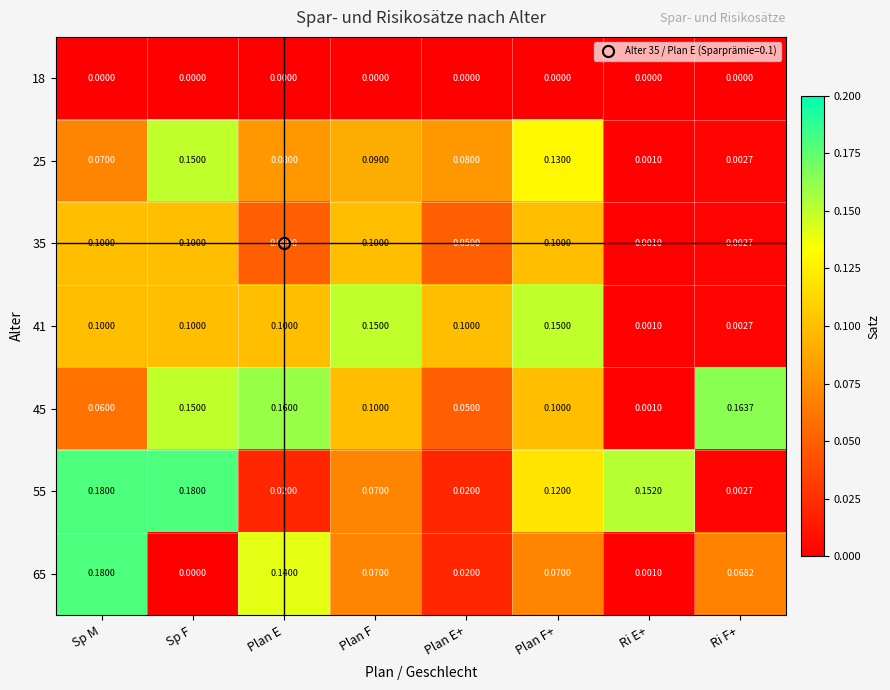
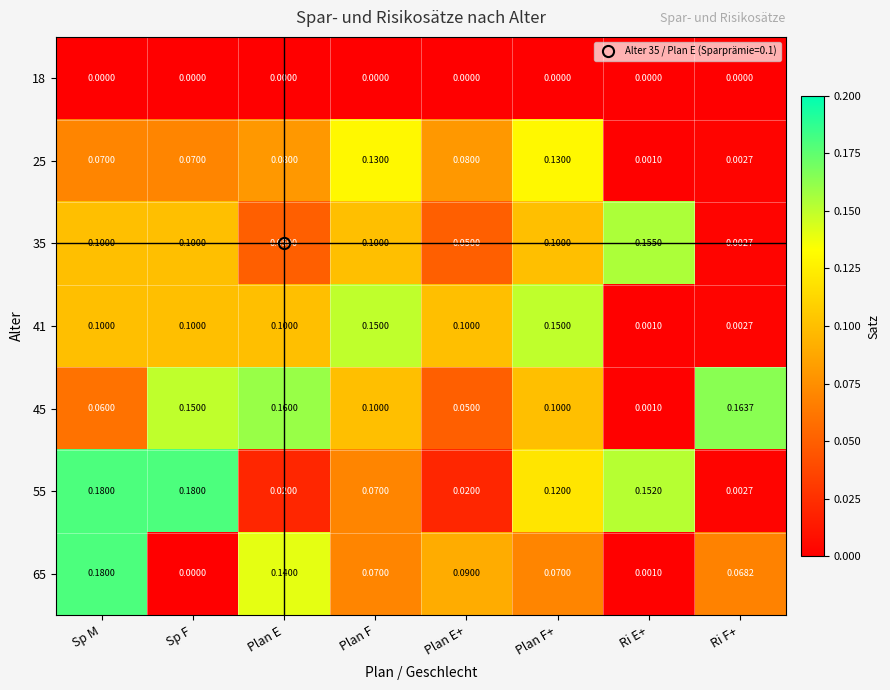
  {
    "18": {
      "Sp M": 0.0000,
      "Sp F": 0.0000,
      "Plan E": 0.0000,
      "Plan F": 0.0000,
      "Plan E+": 0.0000,
      "Plan F+": 0.0000,
      "Ri E+": 0.0000,
      "Ri F+": 0.0000
    },
    "25": {
      "Sp M": 0.0700,
-     "Sp F": 0.1500,
+     "Sp F": 0.0700,
      "Plan E": 0.0800,
-     "Plan F": 0.0900,
+     "Plan F": 0.1300,
      "Plan E+": 0.0800,
      "Plan F+": 0.1300,
      "Ri E+": 0.0010,
      "Ri F+": 0.0027
    },
    "35": {
      "Sp M": 0.1000,
      "Sp F": 0.1000,
      "Plan F": 0.1000,
      "Plan E+": 0.0500,
      "Plan F+": 0.1000,
-     "Ri E+": 0.0010,
+     "Ri E+": 0.1550,
      "Ri F+": 0.0027
    },
    "41": {
      "Sp M": 0.1000,
      "Sp F": 0.1000,
      "Plan E": 0.1000,
      "Plan F": 0.1500,
      "Plan E+": 0.1000,
      "Plan F+": 0.1500,
      "Ri E+": 0.0010,
      "Ri F+": 0.0027
    },
    "45": {
      "Sp M": 0.0600,
      "Sp F": 0.1500,
      "Plan E": 0.1600,
      "Plan F": 0.1000,
      "Plan E+": 0.0500,
      "Plan F+": 0.1000,
      "Ri E+": 0.0010,
      "Ri F+": 0.1637
    },
    "55": {
      "Sp M": 0.1800,
      "Sp F": 0.1800,
      "Plan E": 0.0200,
      "Plan F": 0.0700,
      "Plan E+": 0.0200,
      "Plan F+": 0.1200,
      "Ri E+": 0.1520,
      "Ri F+": 0.0027
    },
    "65": {
      "Sp M": 0.1800,
      "Sp F": 0.0000,
      "Plan E": 0.1400,
      "Plan F": 0.0700,
-     "Plan E+": 0.0200,
+     "Plan E+": 0.0900,
      "Plan F+": 0.0700,
      "Ri E+": 0.0010,
      "Ri F+": 0.0682
    }
  }
